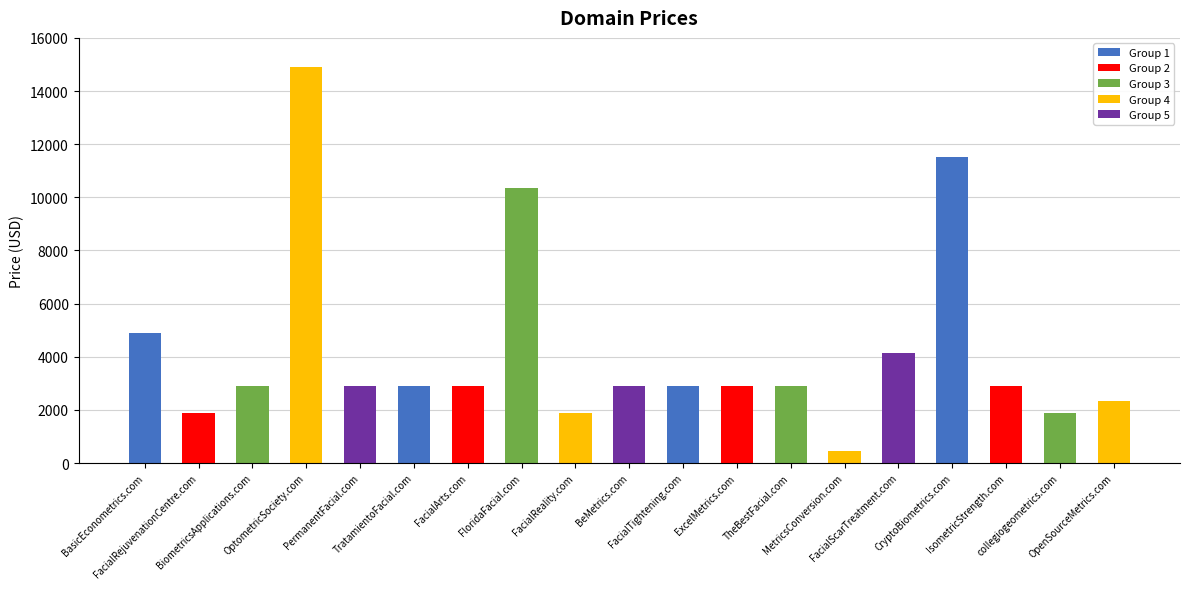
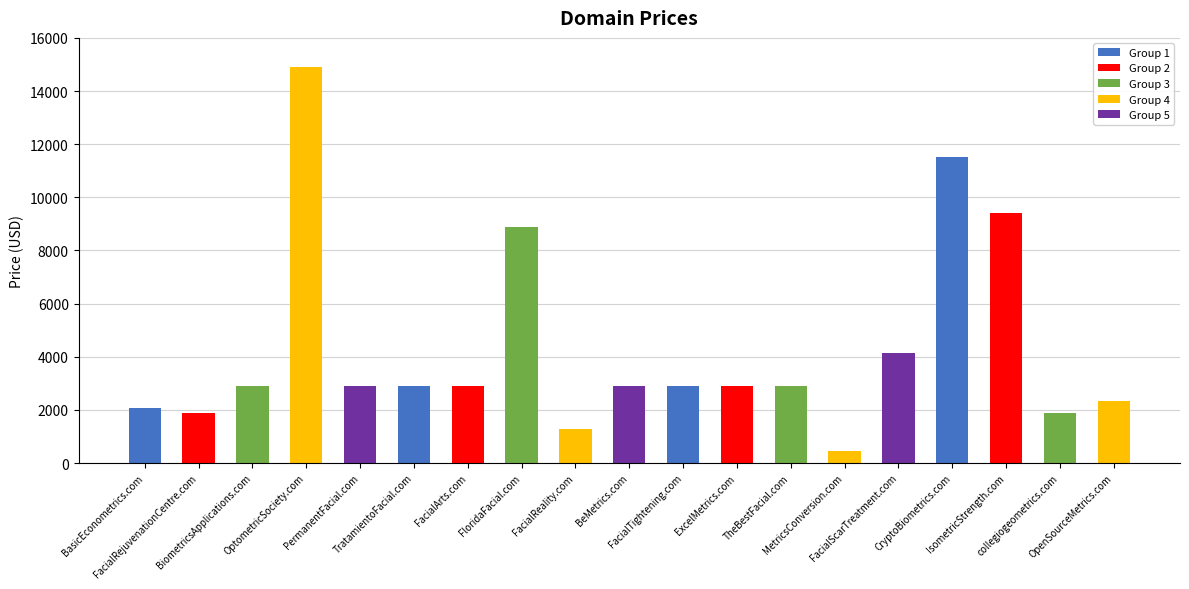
  {
-   "BasicEconometrics.com": 4900,
+   "BasicEconometrics.com": 2100,
    "FacialRejuvenationCentre.com": 1900,
    "BiometricsApplications.com": 2900,
    "OptometricSociety.com": 14900,
    "PermanentFacial.com": 2900,
    "TratamientoFacial.com": 2900,
    "FacialArts.com": 2900,
-   "FloridaFacial.com": 10300,
-   "FacialReality.com": 1900,
+   "FloridaFacial.com": 8900,
+   "FacialReality.com": 1300,
    "BeMetrics.com": 2900,
    "FacialTightening.com": 2900,
    "ExcelMetrics.com": 2900,
    "TheBestFacial.com": 2900,
    "MetricsConversion.com": 500,
    "FacialScarTreatment.com": 4100,
    "CryptoBiometrics.com": 11500,
-   "IsometricStrength.com": 2900,
+   "IsometricStrength.com": 9400,
    "collegiogeometrics.com": 1900,
    "OpenSourceMetrics.com": 2300
  }
